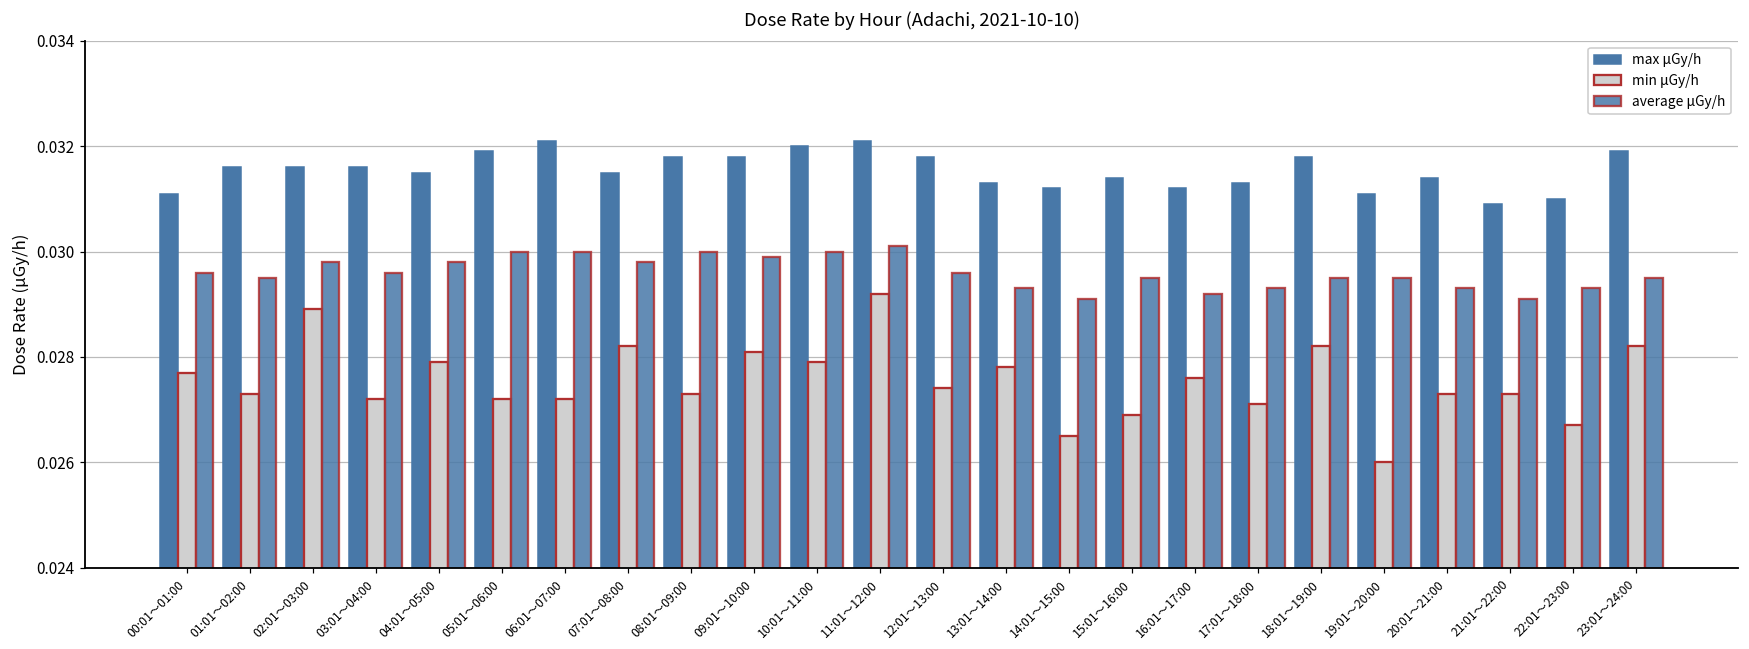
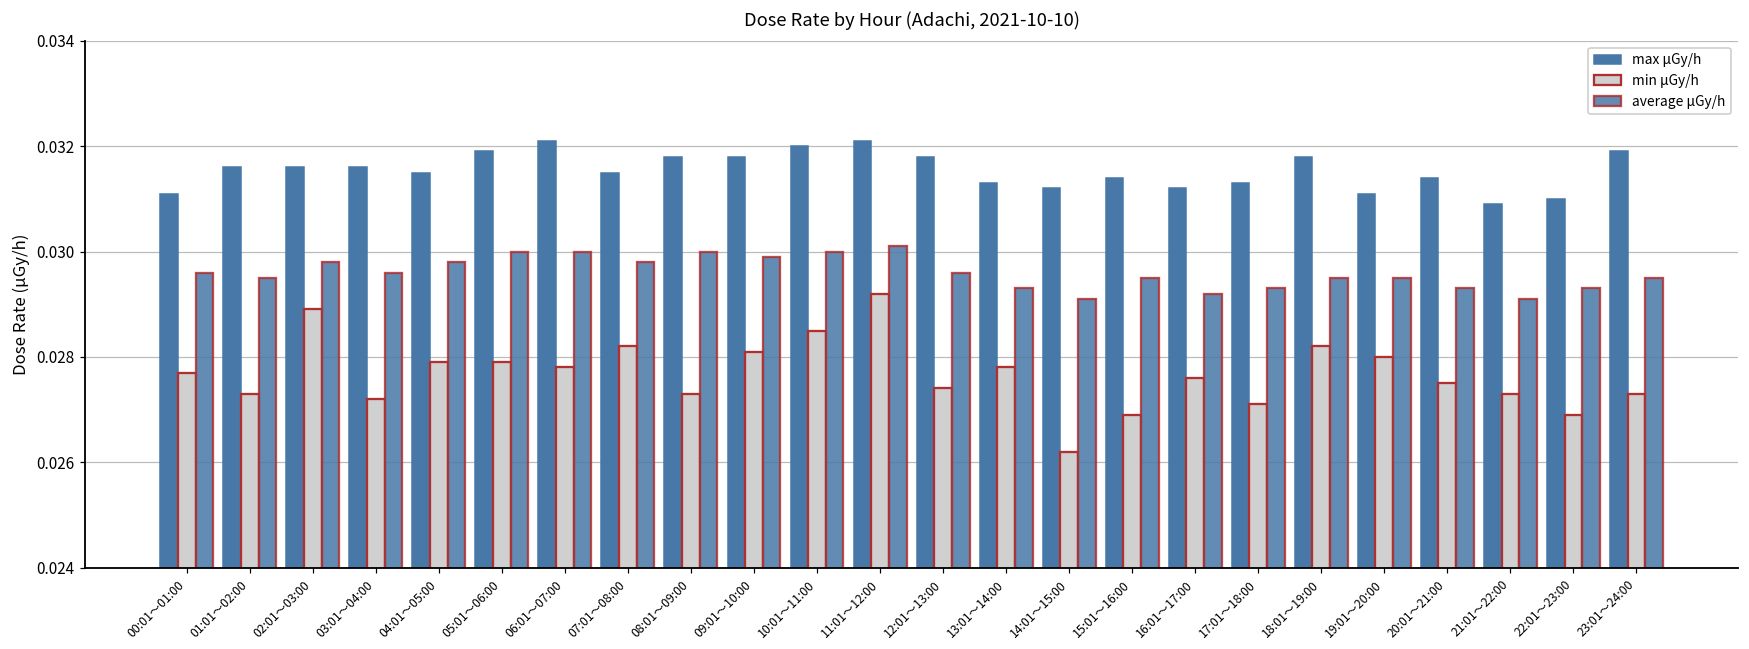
  {
    "min μGy/h": {
      "00:01～01:00": 0.0277,
      "01:01～02:00": 0.0273,
      "02:01～03:00": 0.0289,
      "03:01～04:00": 0.0272,
      "04:01～05:00": 0.0279,
-     "05:01～06:00": 0.0272,
-     "06:01～07:00": 0.0272,
+     "05:01～06:00": 0.0279,
+     "06:01～07:00": 0.0278,
      "07:01～08:00": 0.0282,
      "08:01～09:00": 0.0273,
      "09:01～10:00": 0.0281,
-     "10:01～11:00": 0.0279,
+     "10:01～11:00": 0.0285,
      "11:01～12:00": 0.0292,
      "12:01～13:00": 0.0274,
      "13:01～14:00": 0.0278,
-     "14:01～15:00": 0.0265,
+     "14:01～15:00": 0.0262,
      "15:01～16:00": 0.0269,
      "16:01～17:00": 0.0276,
      "17:01～18:00": 0.0271,
      "18:01～19:00": 0.0282,
-     "19:01～20:00": 0.026,
-     "20:01～21:00": 0.0273,
+     "19:01～20:00": 0.028,
+     "20:01～21:00": 0.0275,
      "21:01～22:00": 0.0273,
-     "22:01～23:00": 0.0267,
-     "23:01～24:00": 0.0282
+     "22:01～23:00": 0.0269,
+     "23:01～24:00": 0.0273
    }
  }
